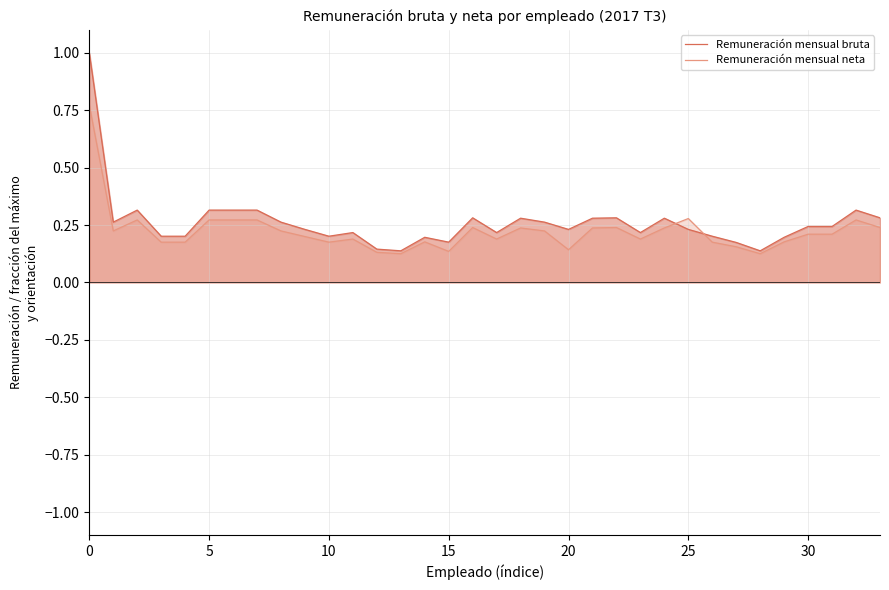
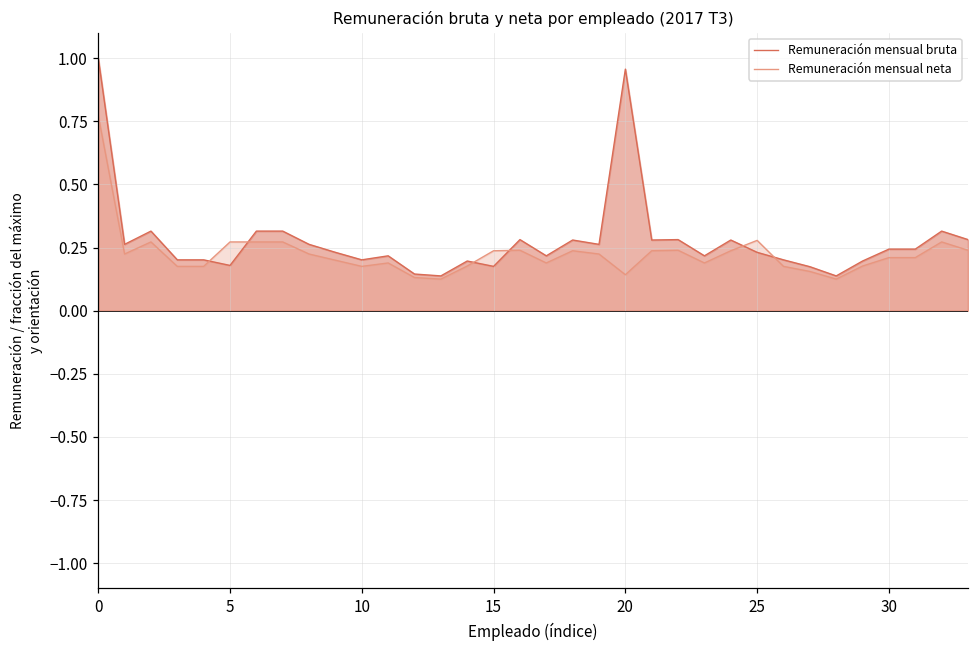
  {
    "Remuneración mensual bruta": {
      "0": 1.00,
-     "5": 0.31,
+     "5": 0.18,
      "10": 0.20,
      "15": 0.18,
-     "20": 0.23,
+     "20": 0.96,
      "25": 0.23,
      "30": 0.24
    },
    "Remuneración mensual neta": {
      "0": 0.77,
      "5": 0.27,
      "10": 0.18,
-     "15": 0.14,
+     "15": 0.24,
      "20": 0.14,
      "25": 0.28,
      "30": 0.21
    }
  }
